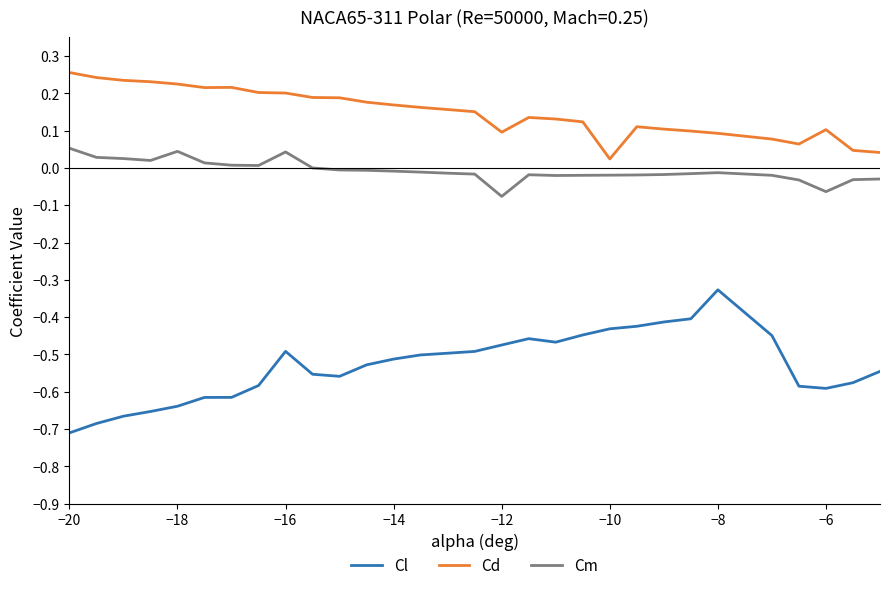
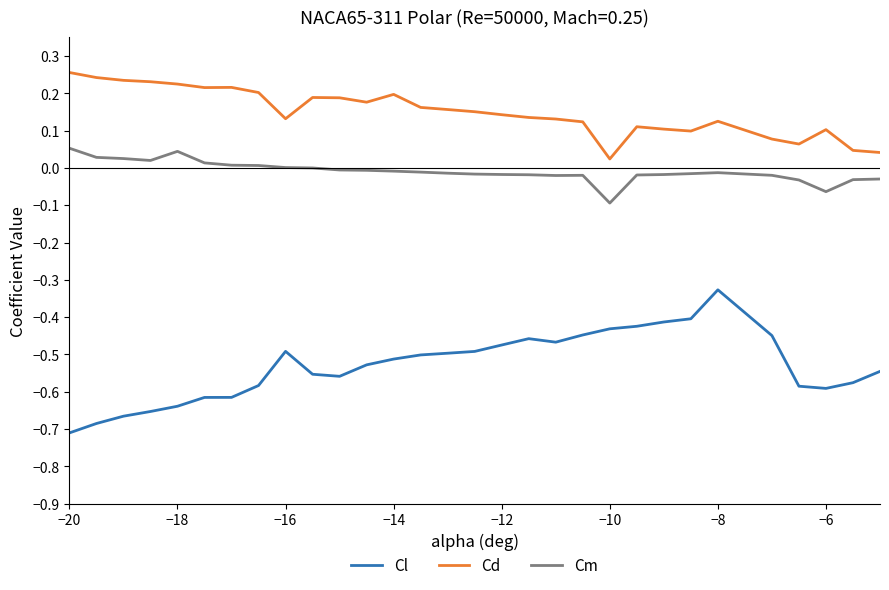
  {
    "Cl": {
      "−20": -0.71,
      "−18": -0.64,
      "−16": -0.49,
      "−14": -0.51,
      "−12": -0.47,
      "−10": -0.43,
      "−8": -0.33,
      "−6": -0.59
    },
    "Cd": {
      "−20": 0.26,
      "−18": 0.22,
-     "−16": 0.20,
-     "−14": 0.17,
-     "−12": 0.10,
+     "−16": 0.13,
+     "−14": 0.20,
+     "−12": 0.14,
      "−10": 0.02,
-     "−8": 0.09,
+     "−8": 0.13,
      "−6": 0.10
    },
    "Cm": {
      "−20": 0.05,
      "−18": 0.04,
-     "−16": 0.04,
+     "−16": 0.00,
      "−14": -0.01,
-     "−12": -0.08,
-     "−10": -0.02,
+     "−12": -0.02,
+     "−10": -0.09,
      "−8": -0.01,
      "−6": -0.06
    }
  }
